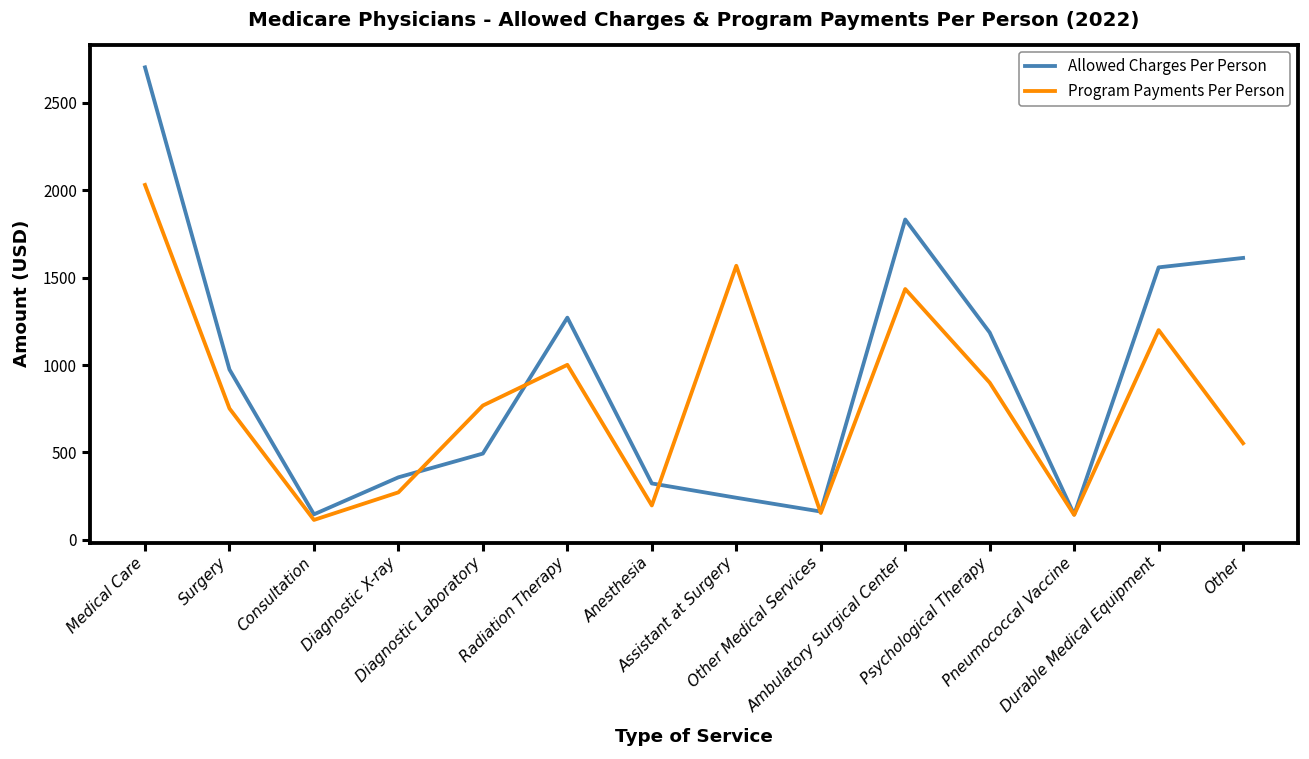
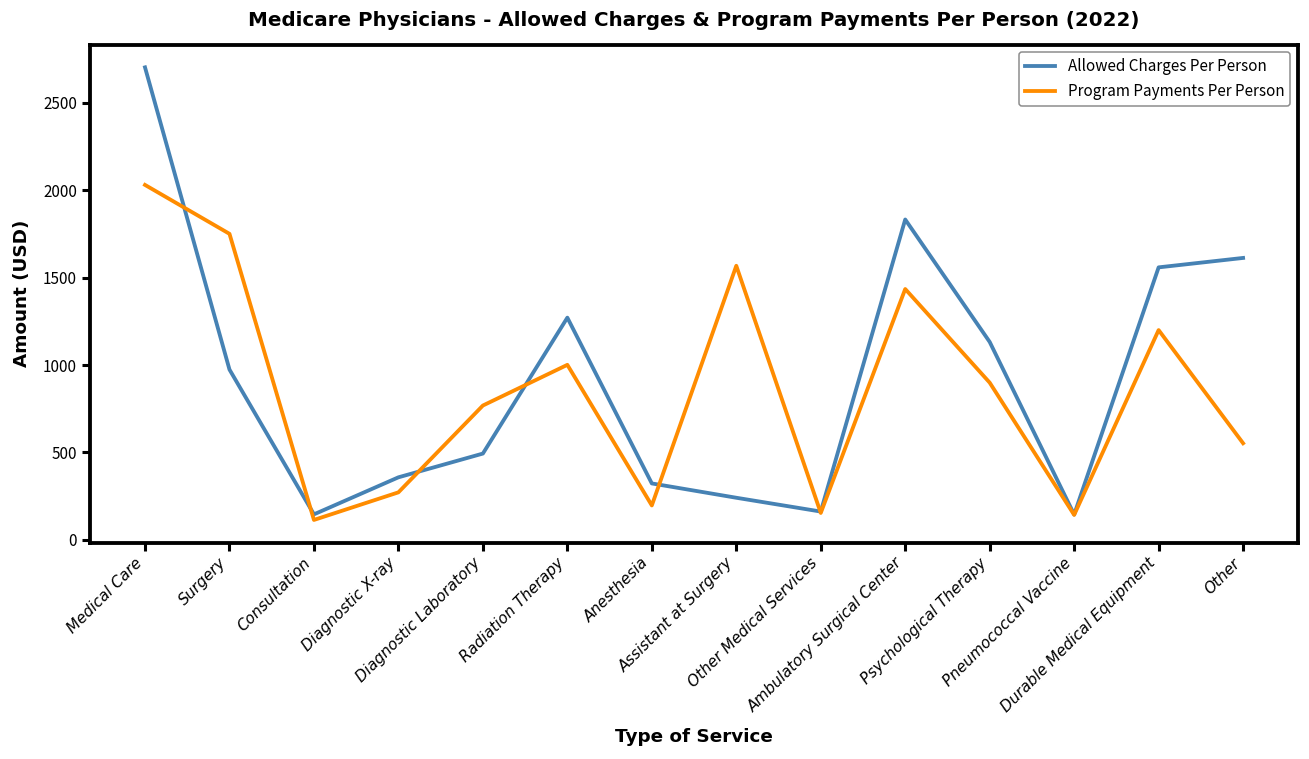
  {
    "Allowed Charges Per Person": {
      "Medical Care": 2700,
      "Surgery": 970,
      "Consultation": 150,
      "Diagnostic X-ray": 360,
      "Diagnostic Laboratory": 490,
      "Radiation Therapy": 1270,
      "Anesthesia": 320,
      "Assistant at Surgery": 240,
      "Ambulatory Surgical Center": 1830,
-     "Psychological Therapy": 1190,
+     "Psychological Therapy": 1130,
      "Durable Medical Equipment": 1560,
      "Other": 1610
    },
    "Program Payments Per Person": {
      "Medical Care": 2030,
-     "Surgery": 750,
+     "Surgery": 1750,
      "Consultation": 110,
      "Diagnostic X-ray": 270,
      "Diagnostic Laboratory": 770,
      "Radiation Therapy": 1000,
      "Anesthesia": 200,
      "Assistant at Surgery": 1570,
      "Ambulatory Surgical Center": 1440,
      "Psychological Therapy": 900,
      "Durable Medical Equipment": 1200,
      "Other": 550
    }
  }
